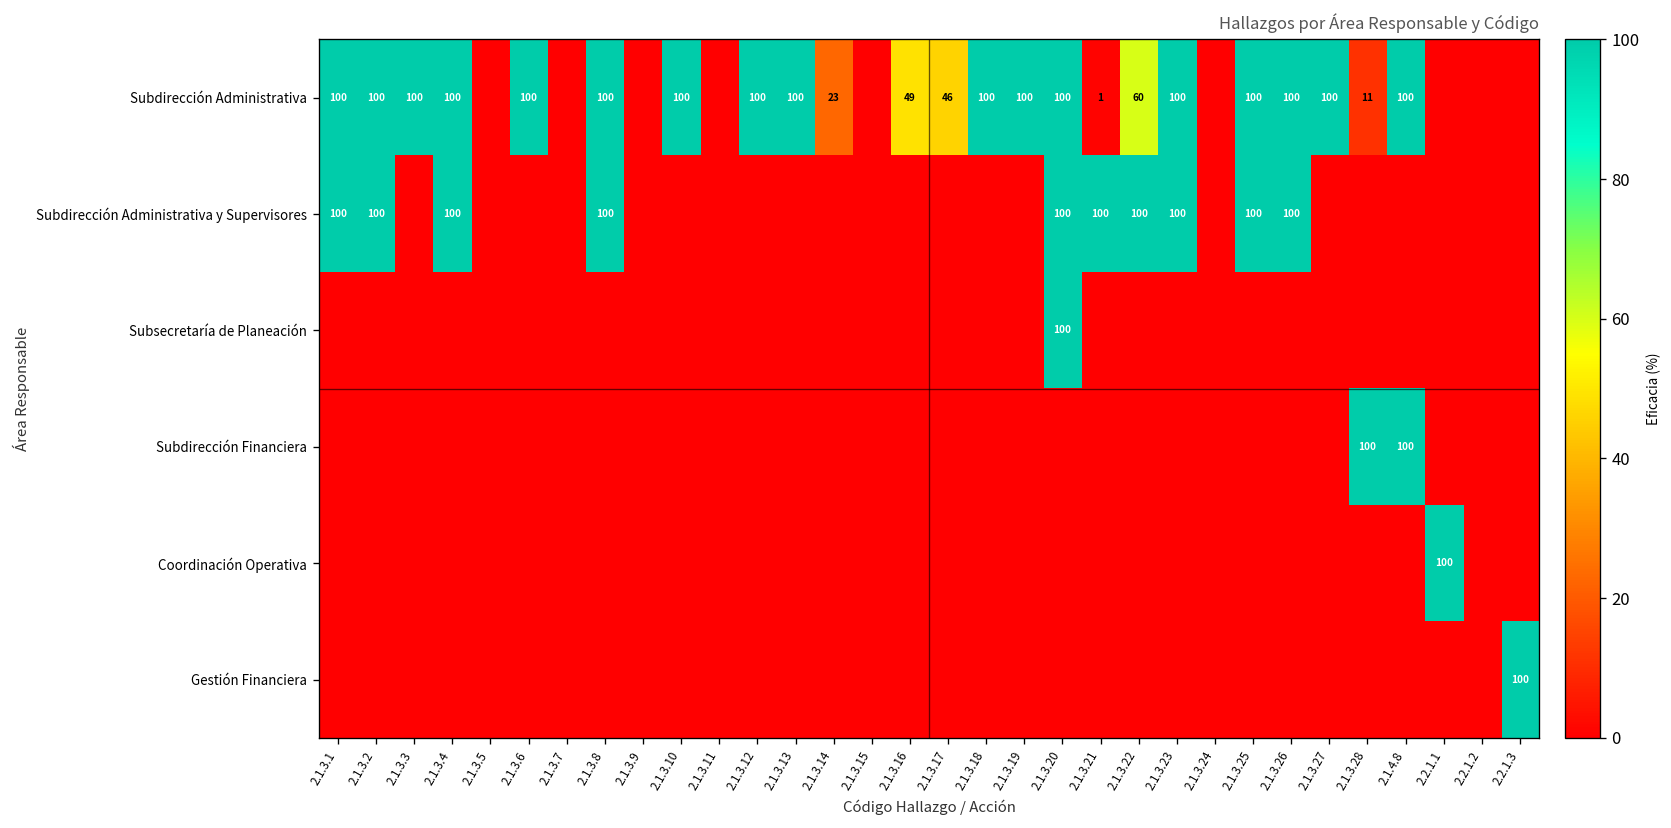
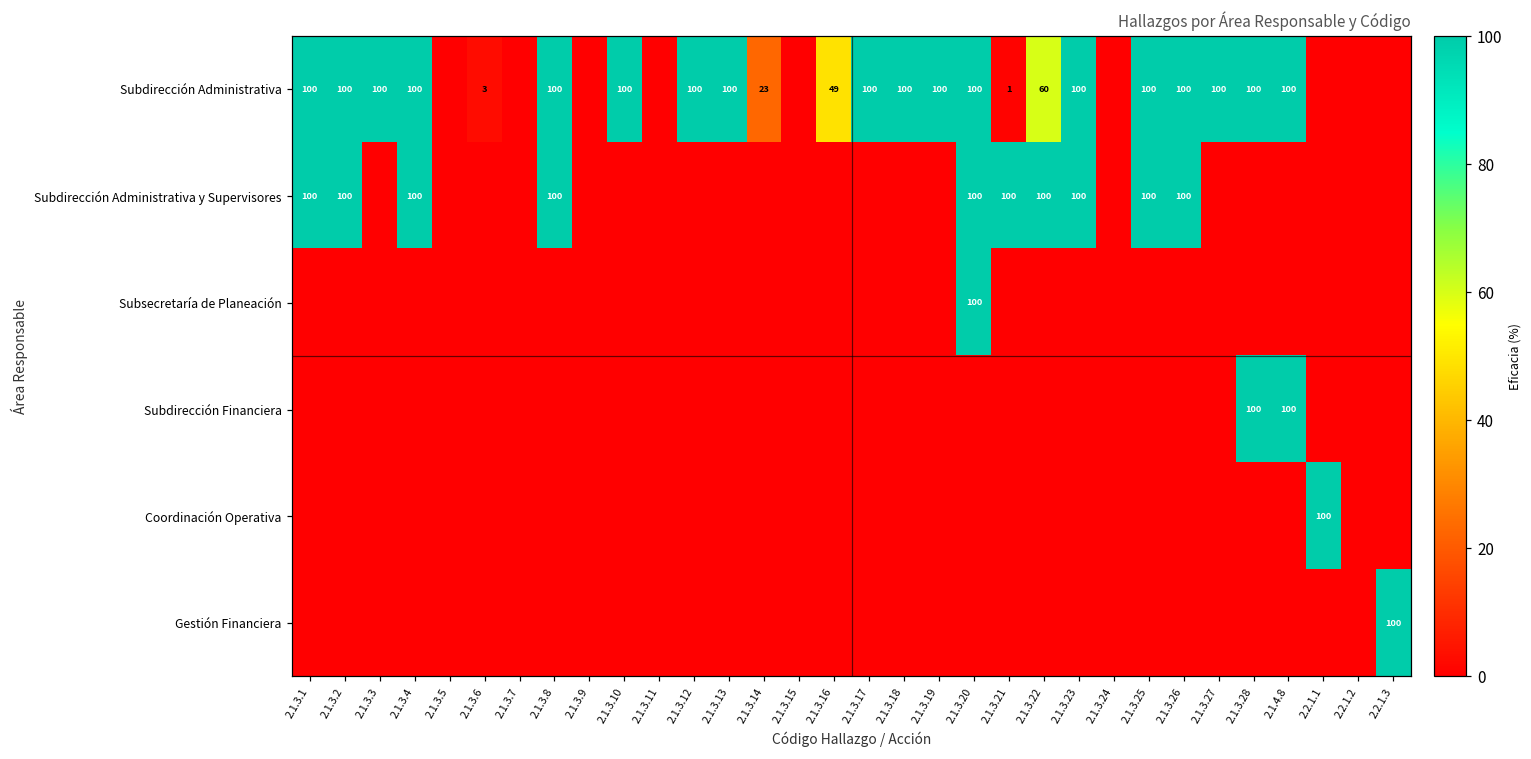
  {
    "Subdirección Administrativa": {
      "2.1.3.1": 100,
      "2.1.3.2": 100,
      "2.1.3.3": 100,
      "2.1.3.4": 100,
-     "2.1.3.6": 100,
+     "2.1.3.6": 3,
      "2.1.3.8": 100,
      "2.1.3.10": 100,
      "2.1.3.12": 100,
      "2.1.3.13": 100,
      "2.1.3.14": 23,
      "2.1.3.16": 49,
-     "2.1.3.17": 46,
+     "2.1.3.17": 100,
      "2.1.3.18": 100,
      "2.1.3.19": 100,
      "2.1.3.20": 100,
      "2.1.3.21": 1,
      "2.1.3.22": 60,
      "2.1.3.23": 100,
      "2.1.3.25": 100,
      "2.1.3.26": 100,
      "2.1.3.27": 100,
-     "2.1.3.28": 11,
+     "2.1.3.28": 100,
      "2.1.4.8": 100
    },
    "Subdirección Administrativa y Supervisores": {
      "2.1.3.1": 100,
      "2.1.3.2": 100,
      "2.1.3.4": 100,
      "2.1.3.8": 100,
      "2.1.3.20": 100,
      "2.1.3.21": 100,
      "2.1.3.22": 100,
      "2.1.3.23": 100,
      "2.1.3.25": 100,
      "2.1.3.26": 100
    },
    "Subsecretaría de Planeación": {
      "2.1.3.20": 100
    },
    "Subdirección Financiera": {
      "2.1.3.28": 100,
      "2.1.4.8": 100
    },
    "Coordinación Operativa": {
      "2.2.1.1": 100
    },
    "Gestión Financiera": {
      "2.2.1.3": 100
    }
  }
